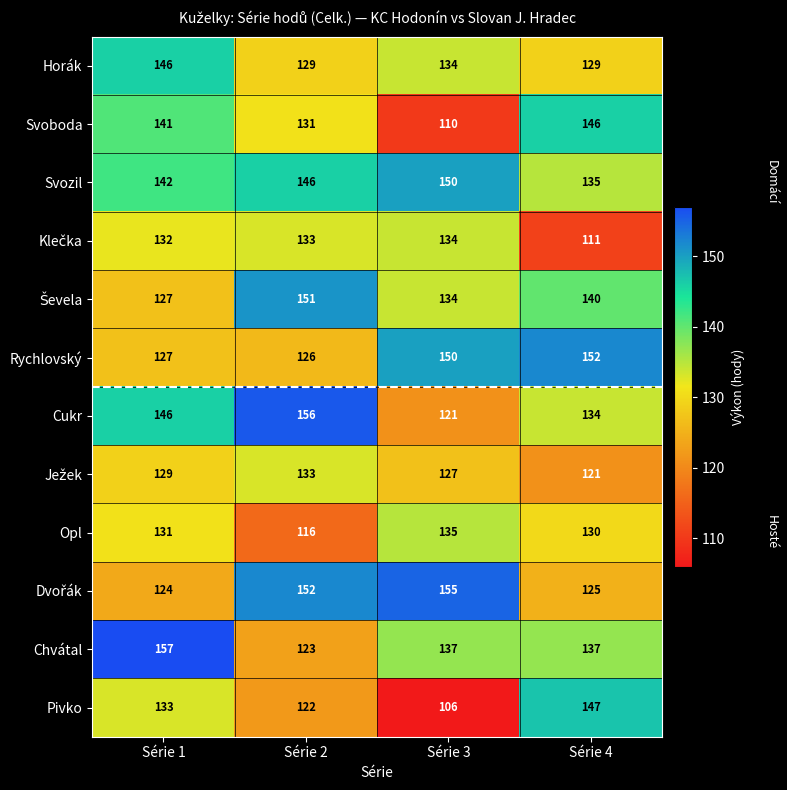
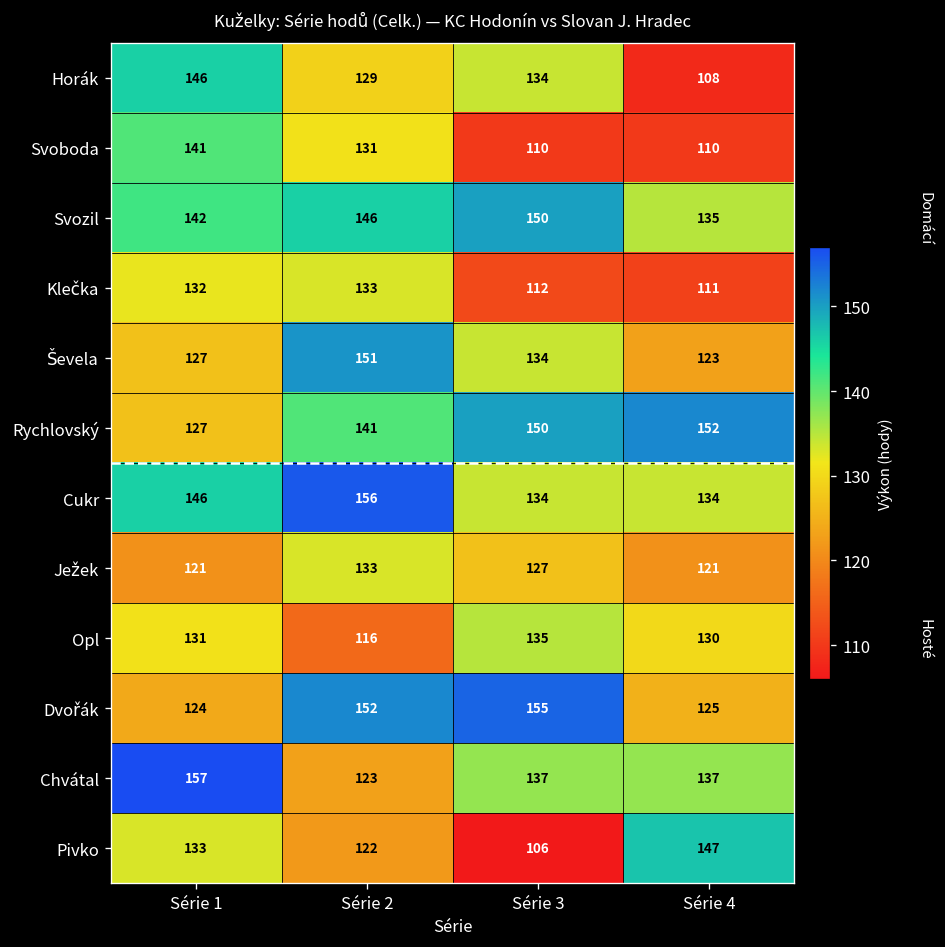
  {
    "Horák": {
      "Série 1": 146,
      "Série 2": 129,
      "Série 3": 134,
-     "Série 4": 129
+     "Série 4": 108
    },
    "Svoboda": {
      "Série 1": 141,
      "Série 2": 131,
      "Série 3": 110,
-     "Série 4": 146
+     "Série 4": 110
    },
    "Svozil": {
      "Série 1": 142,
      "Série 2": 146,
      "Série 3": 150,
      "Série 4": 135
    },
    "Klečka": {
      "Série 1": 132,
      "Série 2": 133,
-     "Série 3": 134,
+     "Série 3": 112,
      "Série 4": 111
    },
    "Ševela": {
      "Série 1": 127,
      "Série 2": 151,
      "Série 3": 134,
-     "Série 4": 140
+     "Série 4": 123
    },
    "Rychlovský": {
      "Série 1": 127,
-     "Série 2": 126,
+     "Série 2": 141,
      "Série 3": 150,
      "Série 4": 152
    },
    "Cukr": {
      "Série 1": 146,
      "Série 2": 156,
-     "Série 3": 121,
+     "Série 3": 134,
      "Série 4": 134
    },
    "Ježek": {
-     "Série 1": 129,
+     "Série 1": 121,
      "Série 2": 133,
      "Série 3": 127,
      "Série 4": 121
    },
    "Opl": {
      "Série 1": 131,
      "Série 2": 116,
      "Série 3": 135,
      "Série 4": 130
    },
    "Dvořák": {
      "Série 1": 124,
      "Série 2": 152,
      "Série 3": 155,
      "Série 4": 125
    },
    "Chvátal": {
      "Série 1": 157,
      "Série 2": 123,
      "Série 3": 137,
      "Série 4": 137
    },
    "Pivko": {
      "Série 1": 133,
      "Série 2": 122,
      "Série 3": 106,
      "Série 4": 147
    }
  }
